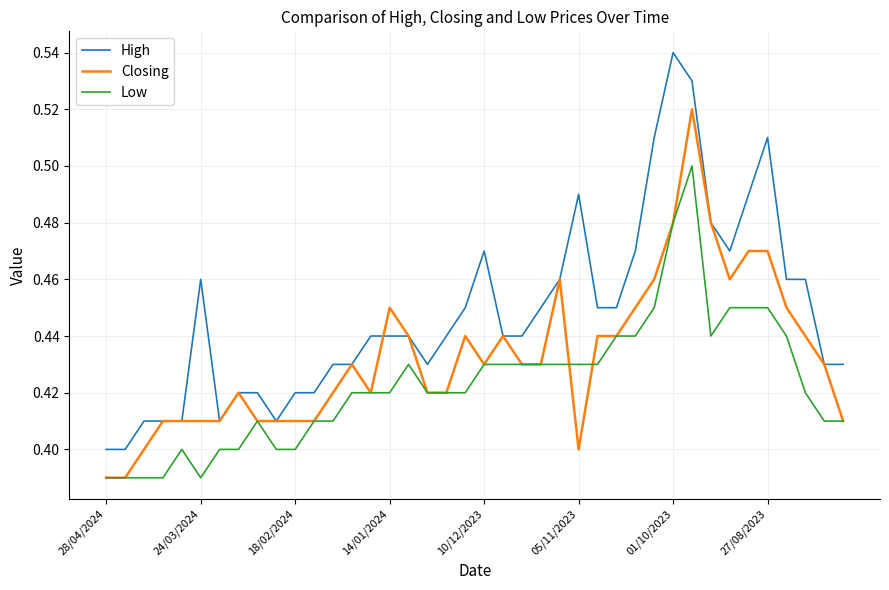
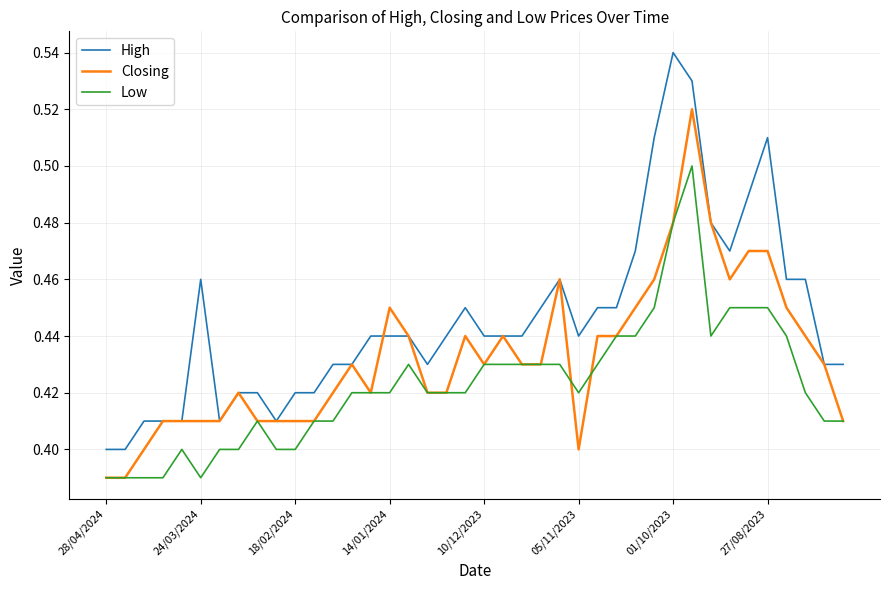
  {
    "High": {
      "28/04/2024": 0.40,
      "24/03/2024": 0.46,
      "18/02/2024": 0.42,
      "14/01/2024": 0.44,
-     "10/12/2023": 0.47,
-     "05/11/2023": 0.49,
+     "10/12/2023": 0.44,
+     "05/11/2023": 0.44,
      "01/10/2023": 0.54,
      "27/08/2023": 0.51
    },
    "Closing": {
      "24/03/2024": 0.41,
      "18/02/2024": 0.41,
      "14/01/2024": 0.45,
      "05/11/2023": 0.40,
      "27/08/2023": 0.47
    },
    "Low": {
      "24/03/2024": 0.39,
      "18/02/2024": 0.40,
      "14/01/2024": 0.42,
-     "05/11/2023": 0.43,
+     "05/11/2023": 0.42,
      "27/08/2023": 0.45
    }
  }
